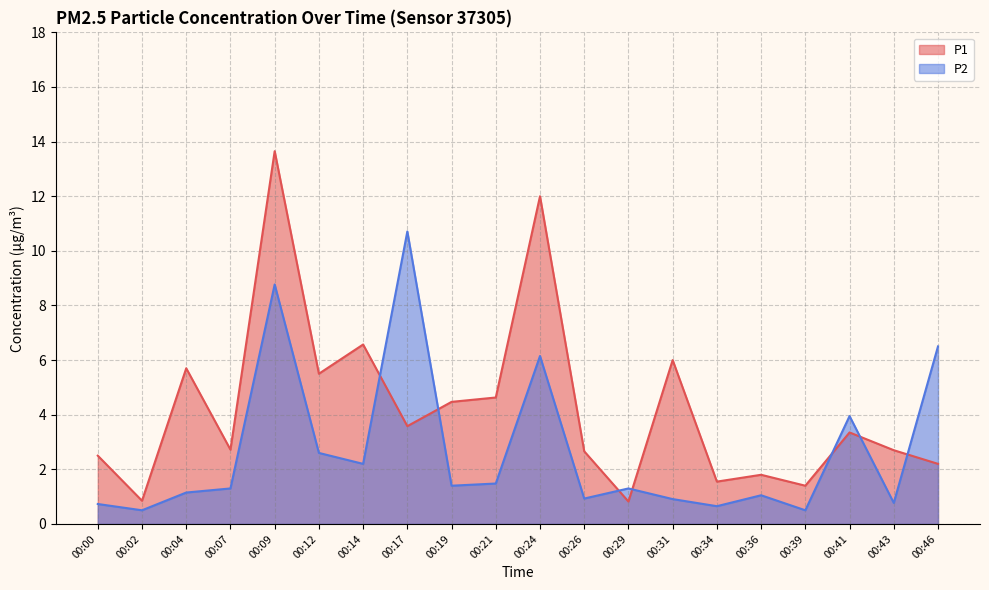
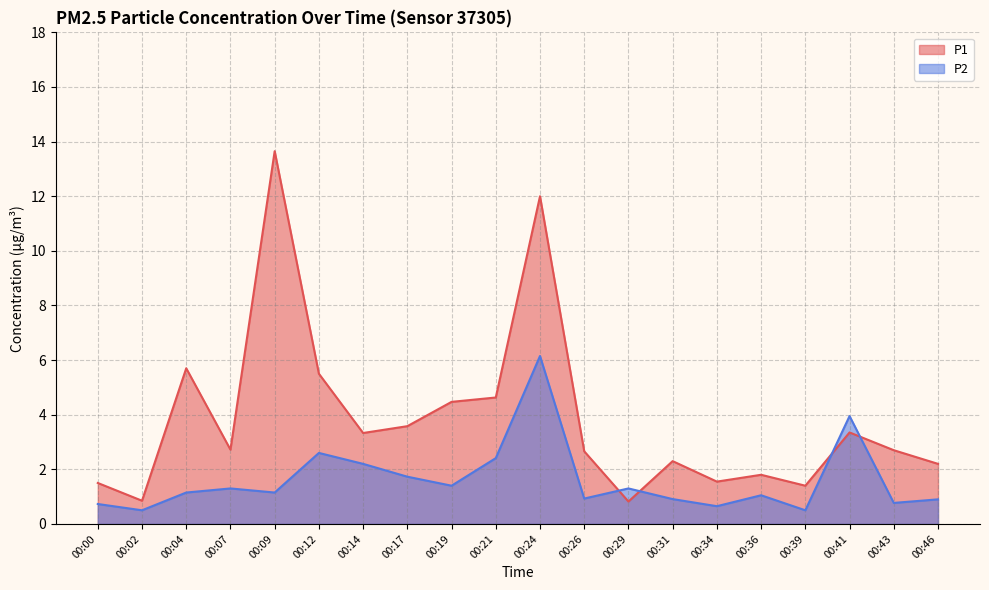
  {
    "P1": {
-     "00:00": 2.5,
+     "00:00": 1.5,
      "00:02": 0.9,
      "00:04": 5.7,
      "00:07": 2.7,
      "00:09": 13.7,
      "00:12": 5.5,
-     "00:14": 6.6,
+     "00:14": 3.3,
      "00:17": 3.6,
      "00:19": 4.5,
      "00:21": 4.6,
      "00:24": 12.0,
      "00:26": 2.7,
      "00:29": 0.8,
-     "00:31": 6.0,
+     "00:31": 2.3,
      "00:34": 1.6,
      "00:36": 1.8,
      "00:39": 1.4,
      "00:41": 3.4,
      "00:43": 2.7,
      "00:46": 2.2
    },
    "P2": {
      "00:00": 0.7,
      "00:02": 0.5,
      "00:04": 1.2,
      "00:07": 1.3,
-     "00:09": 8.8,
+     "00:09": 1.2,
      "00:12": 2.6,
      "00:14": 2.2,
-     "00:17": 10.7,
+     "00:17": 1.7,
      "00:19": 1.4,
-     "00:21": 1.5,
+     "00:21": 2.4,
      "00:24": 6.2,
      "00:26": 0.9,
      "00:29": 1.3,
      "00:31": 0.9,
      "00:34": 0.7,
      "00:36": 1.1,
      "00:39": 0.5,
      "00:41": 4.0,
      "00:43": 0.8,
-     "00:46": 6.5
+     "00:46": 0.9
    }
  }
